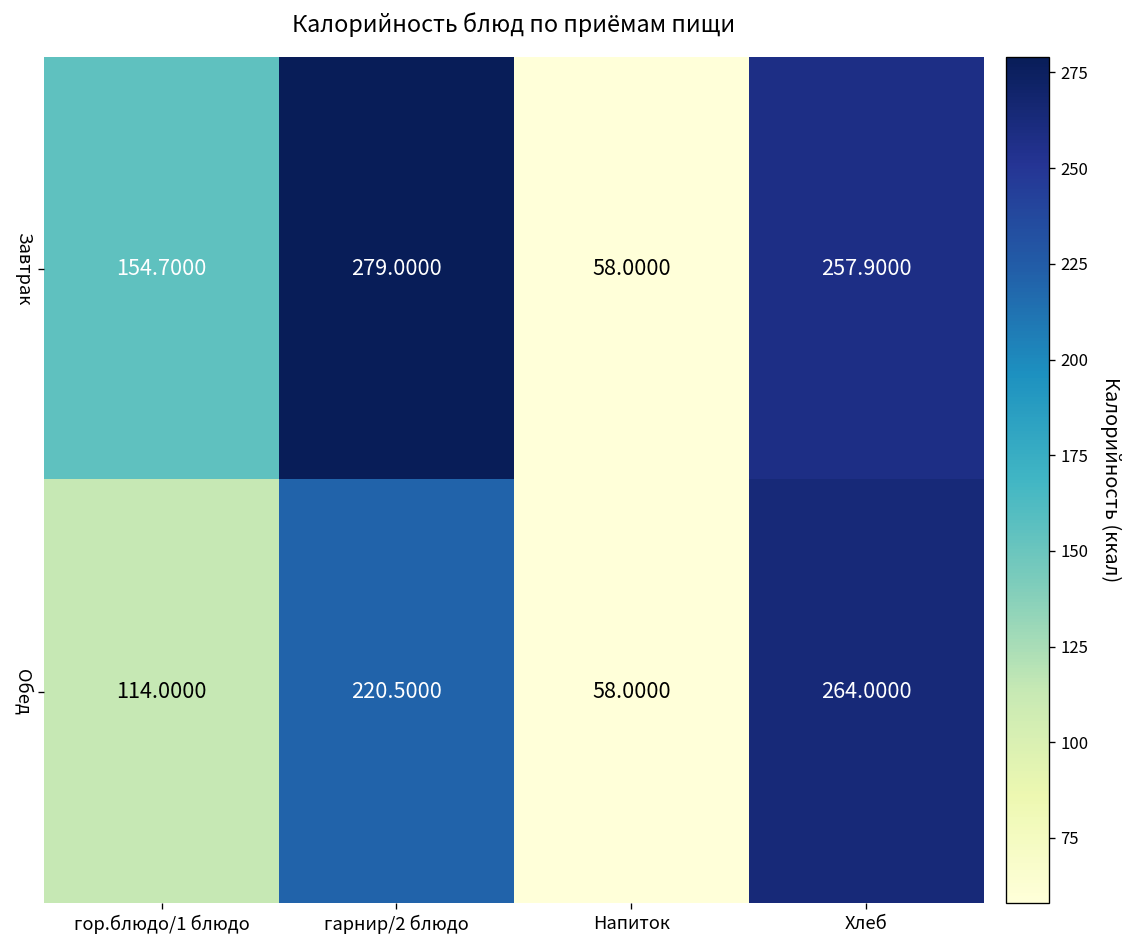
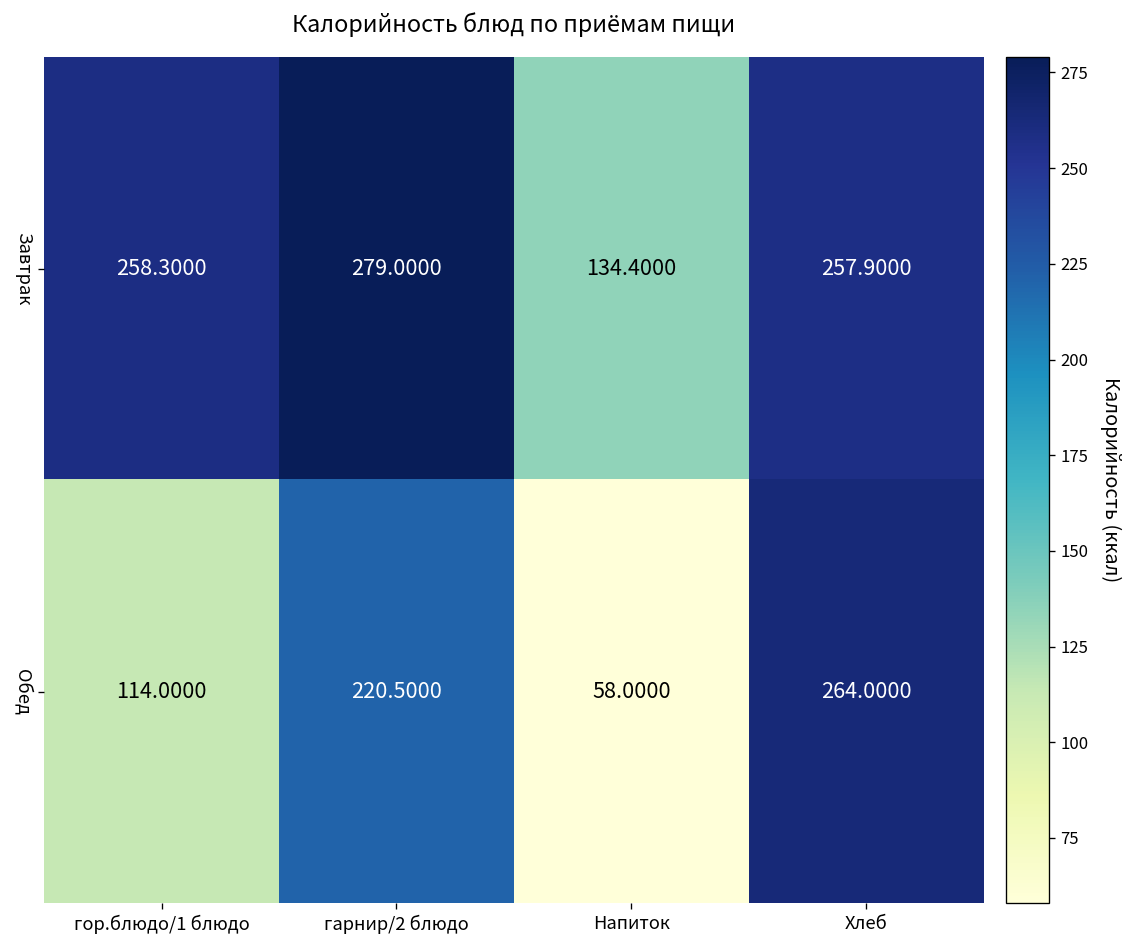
  {
    "Завтрак": {
-     "гор.блюдо/1 блюдо": 154.7000,
+     "гор.блюдо/1 блюдо": 258.3000,
      "гарнир/2 блюдо": 279.0000,
-     "Напиток": 58.0000,
+     "Напиток": 134.4000,
      "Хлеб": 257.9000
    },
    "Обед": {
      "гор.блюдо/1 блюдо": 114.0000,
      "гарнир/2 блюдо": 220.5000,
      "Напиток": 58.0000,
      "Хлеб": 264.0000
    }
  }
